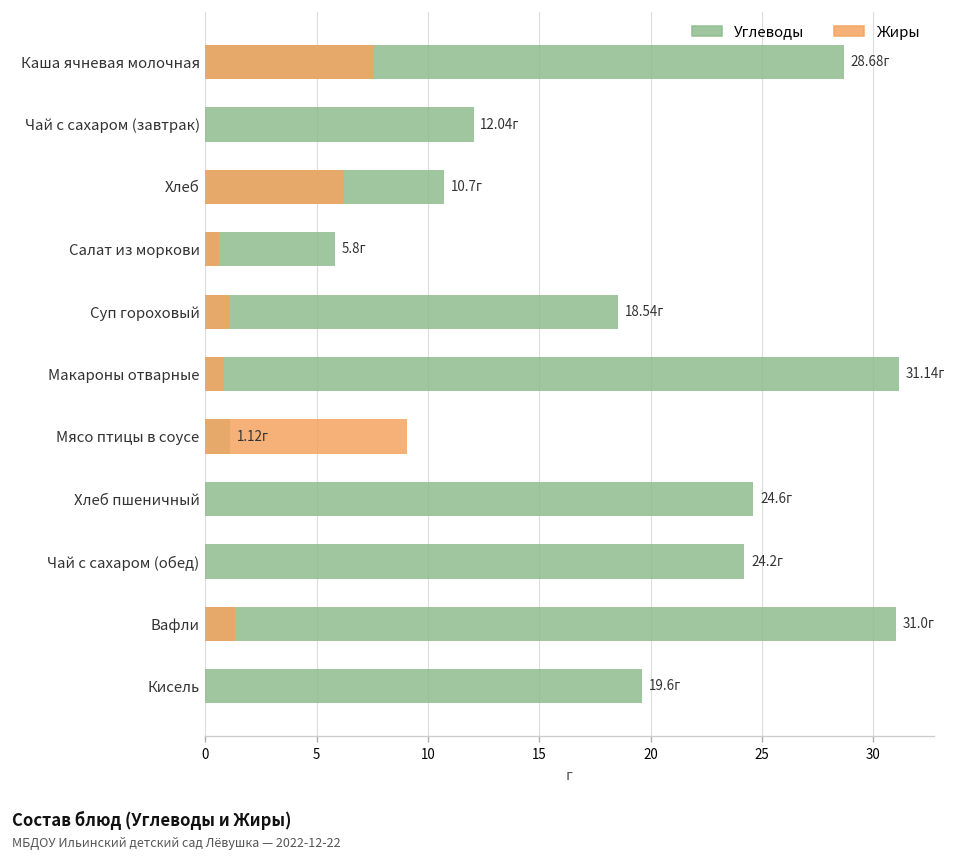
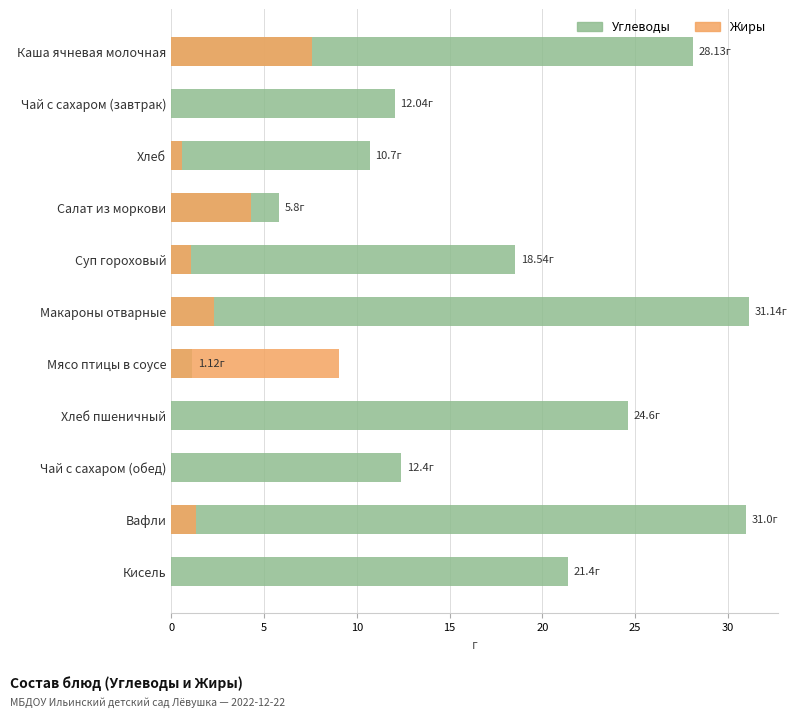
  {
    "Углеводы": {
-     "Каша ячневая молочная": "28.68г",
+     "Каша ячневая молочная": "28.13г",
      "Чай с сахаром (завтрак)": "12.04г",
      "Хлеб": "10.7г",
      "Салат из моркови": "5.8г",
      "Суп гороховый": "18.54г",
      "Макароны отварные": "31.14г",
      "Хлеб пшеничный": "24.6г",
-     "Чай с сахаром (обед)": "24.2г",
+     "Чай с сахаром (обед)": "12.4г",
      "Вафли": "31.0г",
-     "Кисель": "19.6г"
+     "Кисель": "21.4г"
    },
    "Жиры": {
      "Чай с сахаром (завтрак)": "0.0",
-     "Хлеб": "6.2",
-     "Салат из моркови": "0.6",
-     "Макароны отварные": "0.8",
+     "Хлеб": "0.6",
+     "Салат из моркови": "4.3",
+     "Макароны отварные": "2.3",
      "Хлеб пшеничный": "0.0",
      "Чай с сахаром (обед)": "0.0",
      "Кисель": "0.0"
    }
  }
